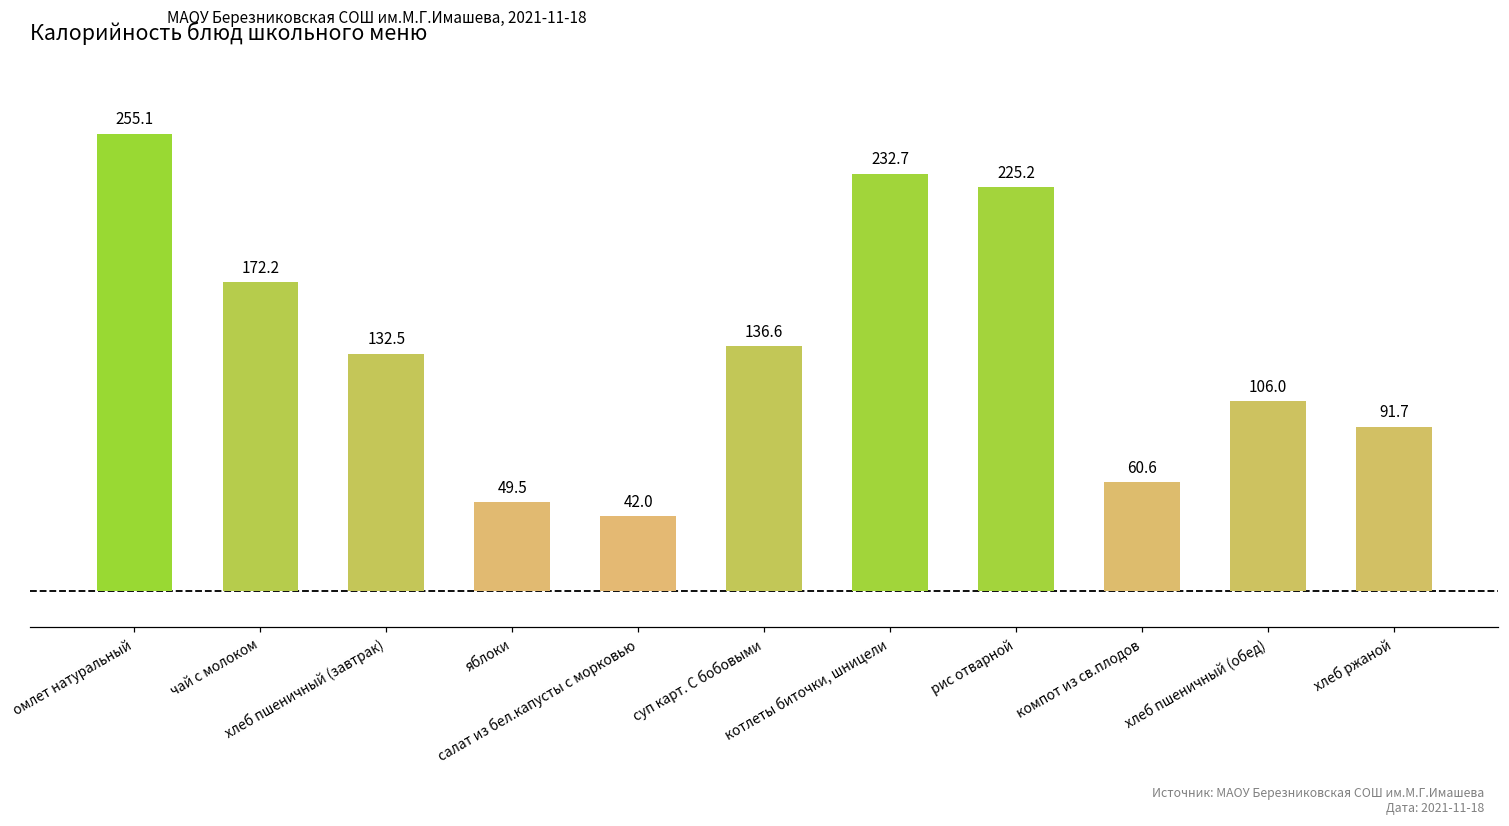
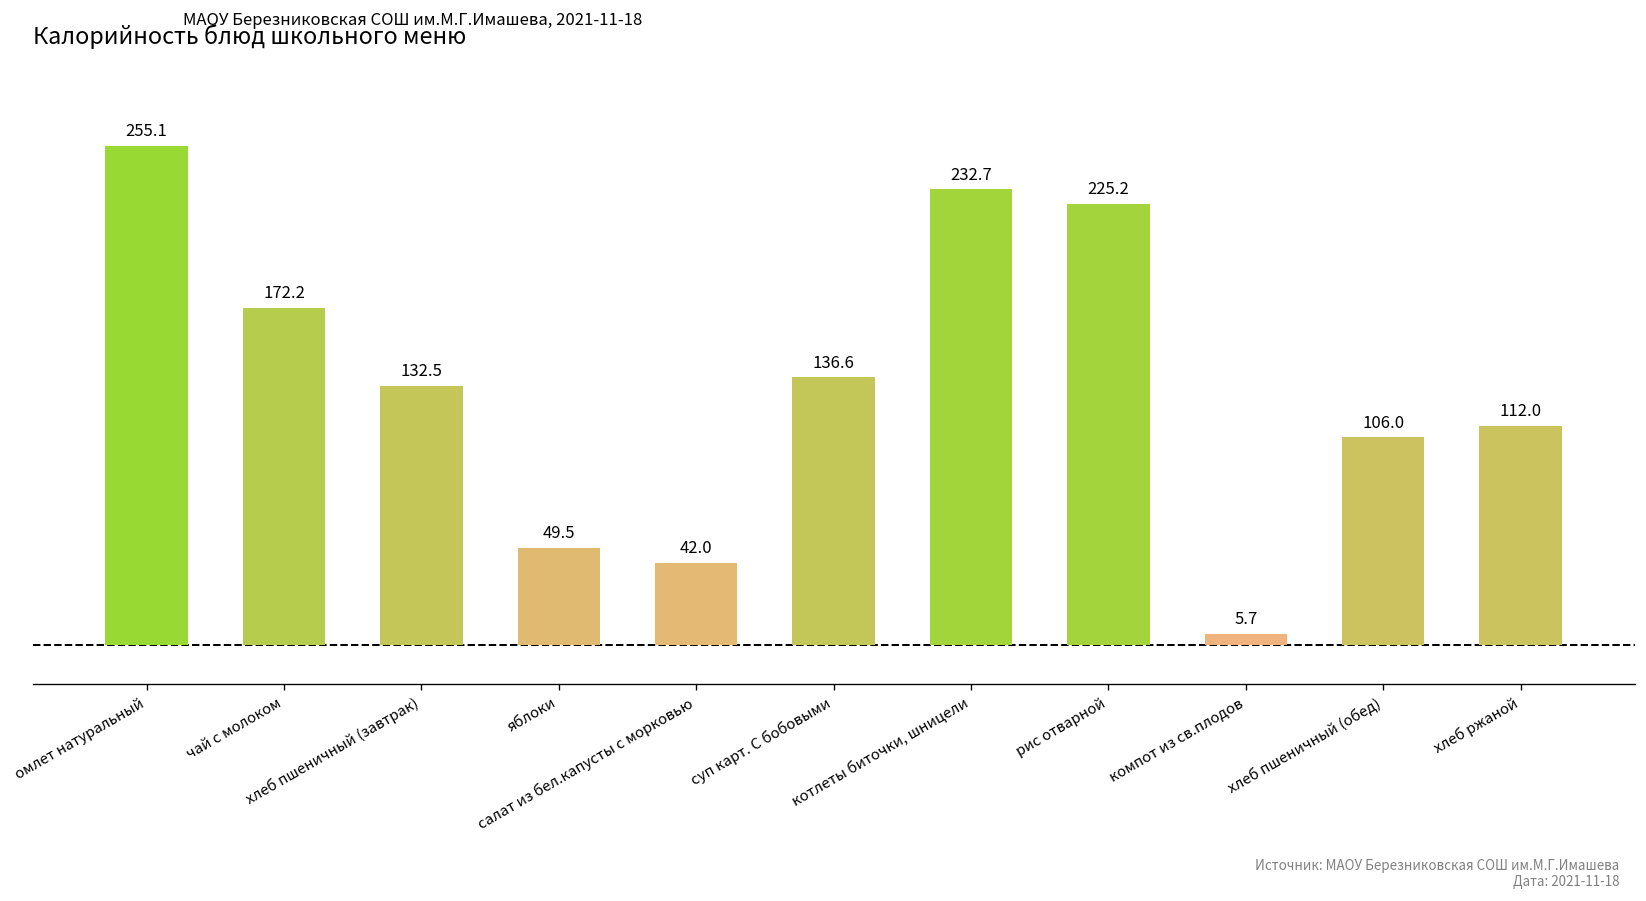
  {
    "омлет натуральный": 255.1,
    "чай с молоком": 172.2,
    "хлеб пшеничный (завтрак)": 132.5,
    "яблоки": 49.5,
    "салат из бел.капусты с морковью": 42.0,
    "суп карт. С бобовыми": 136.6,
    "котлеты биточки, шницели": 232.7,
    "рис отварной": 225.2,
-   "компот из св.плодов": 60.6,
+   "компот из св.плодов": 5.7,
    "хлеб пшеничный (обед)": 106.0,
-   "хлеб ржаной": 91.7
+   "хлеб ржаной": 112.0
  }
